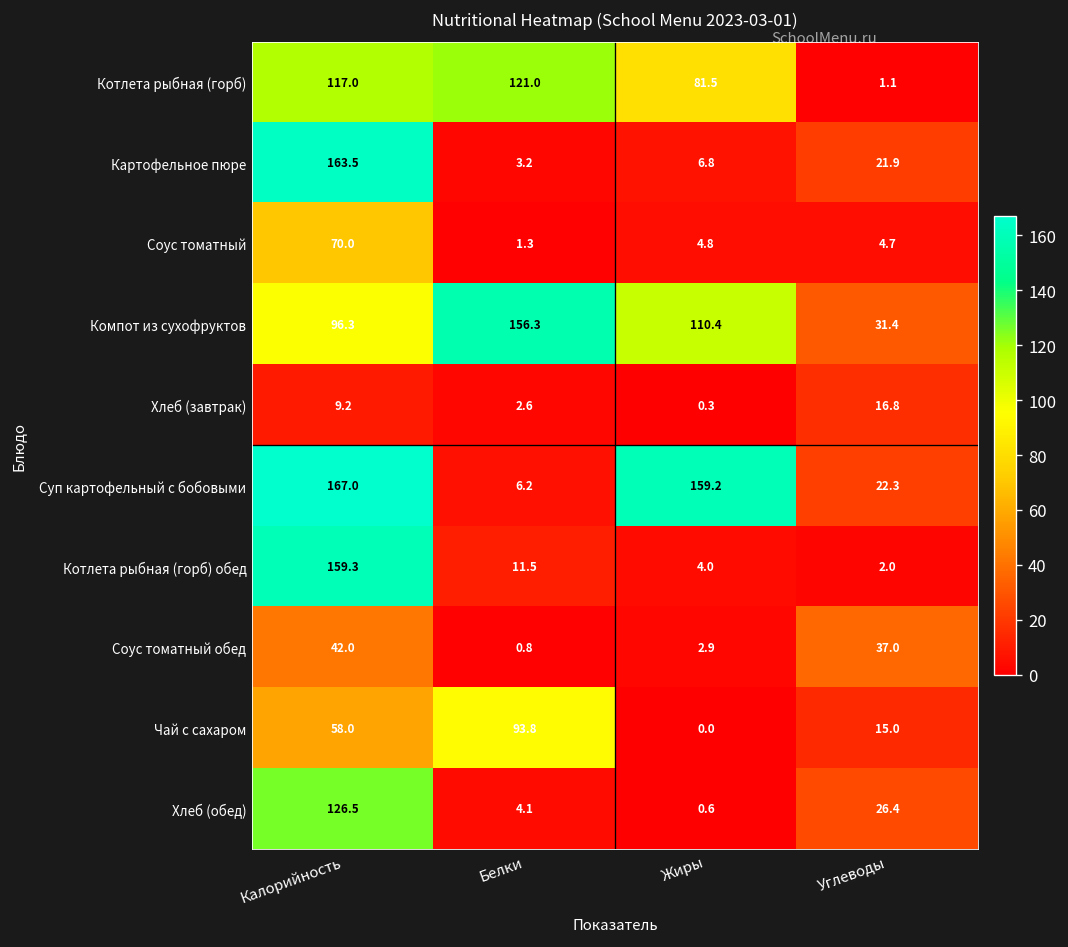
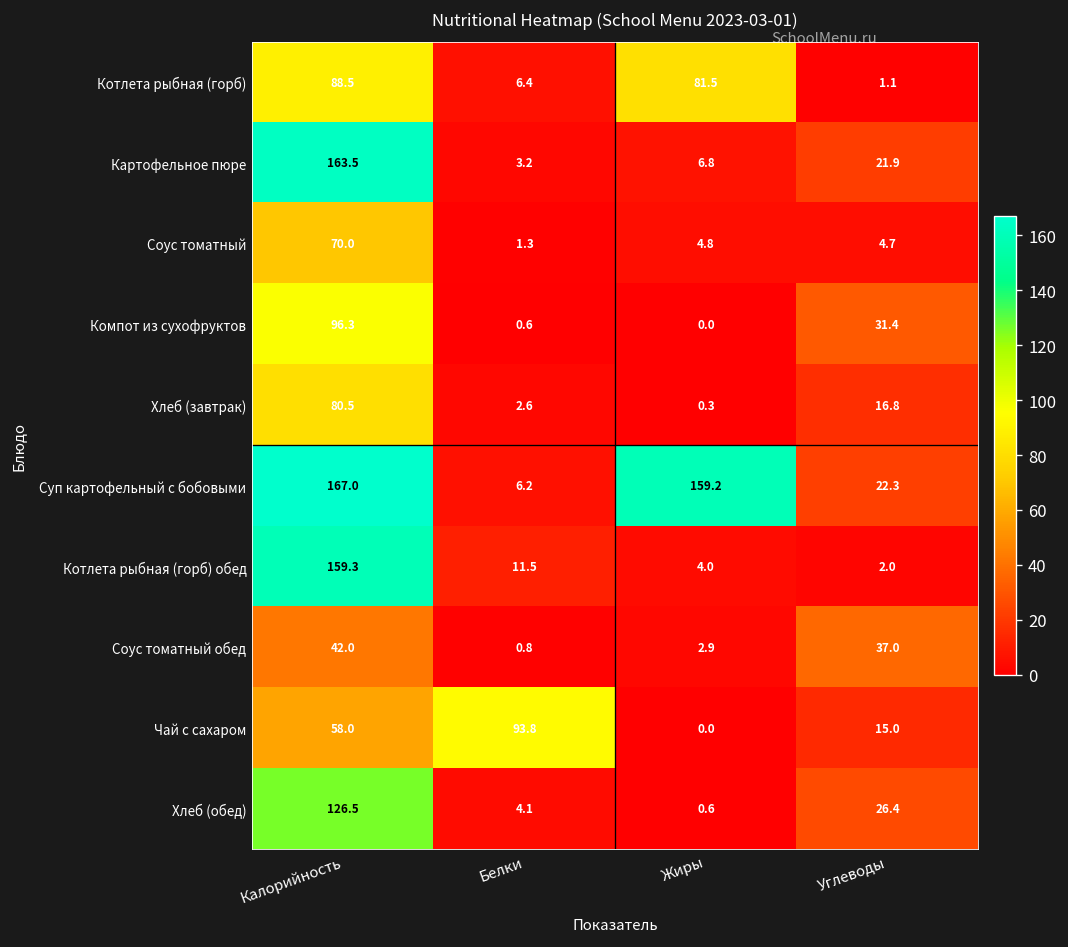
  {
    "Котлета рыбная (горб)": {
-     "Калорийность": 117.0,
-     "Белки": 121.0,
+     "Калорийность": 88.5,
+     "Белки": 6.4,
      "Жиры": 81.5,
      "Углеводы": 1.1
    },
    "Картофельное пюре": {
      "Калорийность": 163.5,
      "Белки": 3.2,
      "Жиры": 6.8,
      "Углеводы": 21.9
    },
    "Соус томатный": {
      "Калорийность": 70.0,
      "Белки": 1.3,
      "Жиры": 4.8,
      "Углеводы": 4.7
    },
    "Компот из сухофруктов": {
      "Калорийность": 96.3,
-     "Белки": 156.3,
-     "Жиры": 110.4,
+     "Белки": 0.6,
+     "Жиры": 0.0,
      "Углеводы": 31.4
    },
    "Хлеб (завтрак)": {
-     "Калорийность": 9.2,
+     "Калорийность": 80.5,
      "Белки": 2.6,
      "Жиры": 0.3,
      "Углеводы": 16.8
    },
    "Суп картофельный с бобовыми": {
      "Калорийность": 167.0,
      "Белки": 6.2,
      "Жиры": 159.2,
      "Углеводы": 22.3
    },
    "Котлета рыбная (горб) обед": {
      "Калорийность": 159.3,
      "Белки": 11.5,
      "Жиры": 4.0,
      "Углеводы": 2.0
    },
    "Соус томатный обед": {
      "Калорийность": 42.0,
      "Белки": 0.8,
      "Жиры": 2.9,
      "Углеводы": 37.0
    },
    "Чай с сахаром": {
      "Калорийность": 58.0,
      "Белки": 93.8,
      "Жиры": 0.0,
      "Углеводы": 15.0
    },
    "Хлеб (обед)": {
      "Калорийность": 126.5,
      "Белки": 4.1,
      "Жиры": 0.6,
      "Углеводы": 26.4
    }
  }
